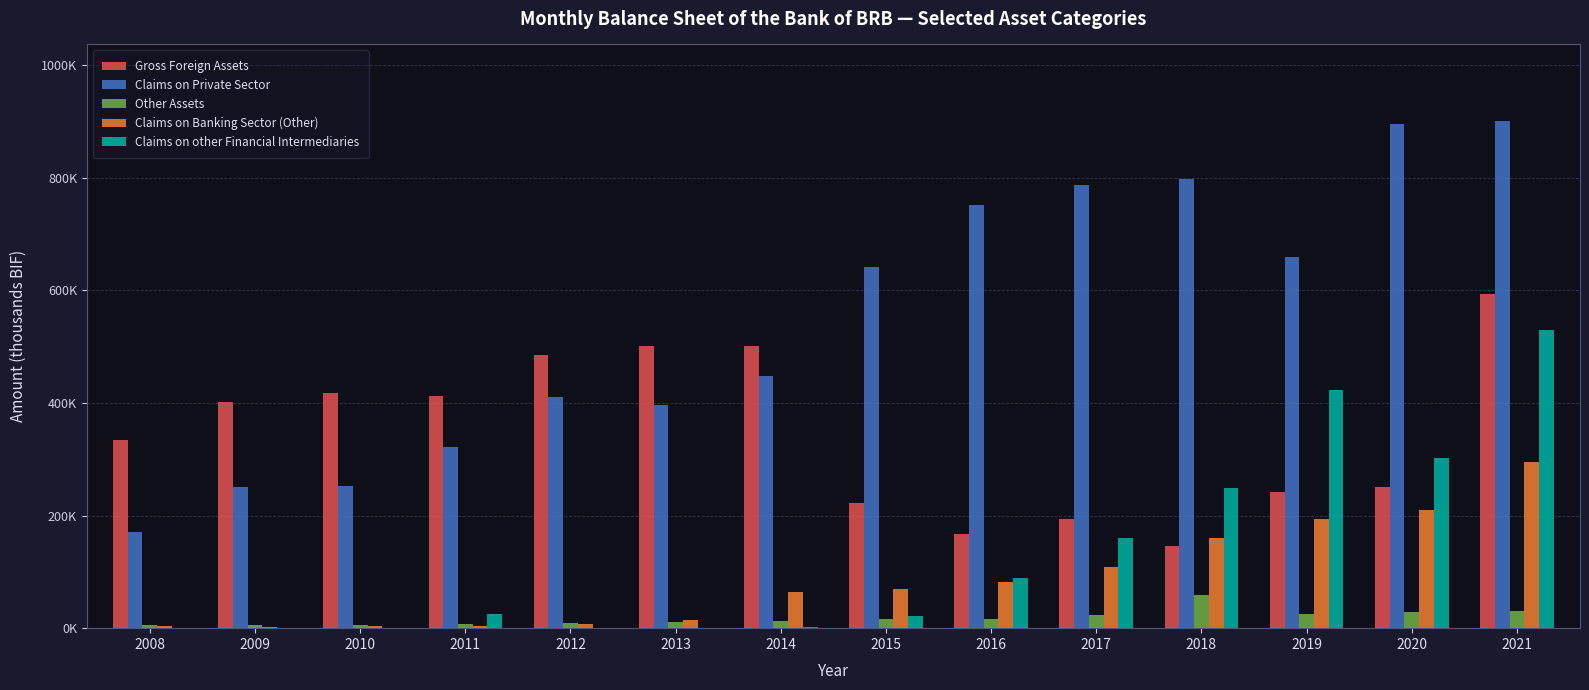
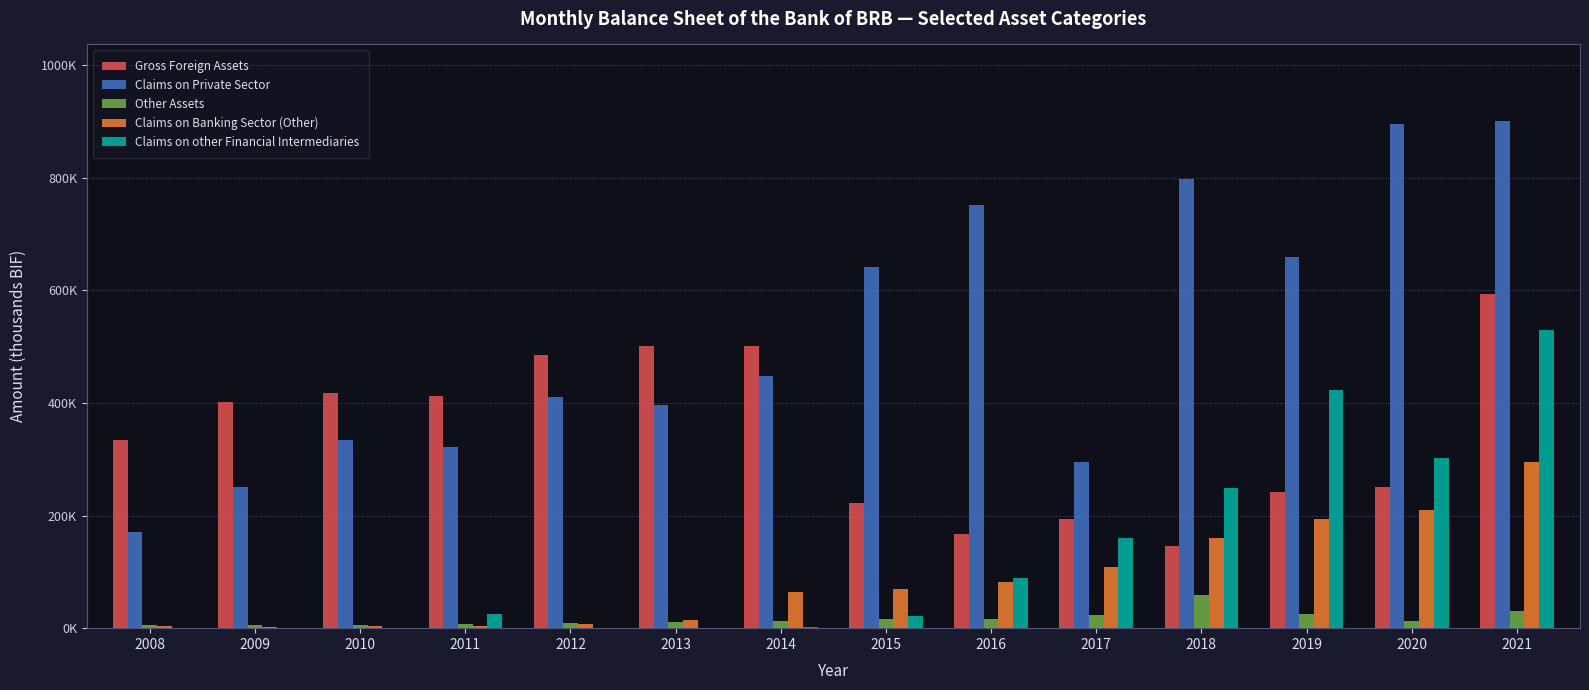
  {
    "Claims on Private Sector": {
      "2008": 170000,
      "2009": 250000,
-     "2010": 250000,
+     "2010": 330000,
      "2011": 320000,
      "2012": 410000,
      "2013": 400000,
      "2014": 450000,
      "2015": 640000,
      "2016": 750000,
-     "2017": 790000,
+     "2017": 300000,
      "2018": 800000,
      "2019": 660000,
      "2020": 890000,
      "2021": 900000
    },
    "Other Assets": {
      "2008": 10000,
      "2009": 10000,
      "2010": 10000,
      "2011": 10000,
      "2012": 10000,
      "2013": 10000,
      "2014": 10000,
      "2015": 20000,
      "2016": 20000,
      "2017": 20000,
      "2018": 60000,
      "2019": 30000,
-     "2020": 30000,
+     "2020": 10000,
      "2021": 30000
    },
    "Claims on other Financial Intermediaries": {
      "2008": 0,
      "2009": 0,
      "2010": 0,
      "2011": 30000,
      "2012": 0,
      "2013": 0,
      "2015": 20000,
      "2016": 90000,
      "2017": 160000,
      "2018": 250000,
      "2019": 420000,
      "2020": 300000,
      "2021": 530000
    }
  }
